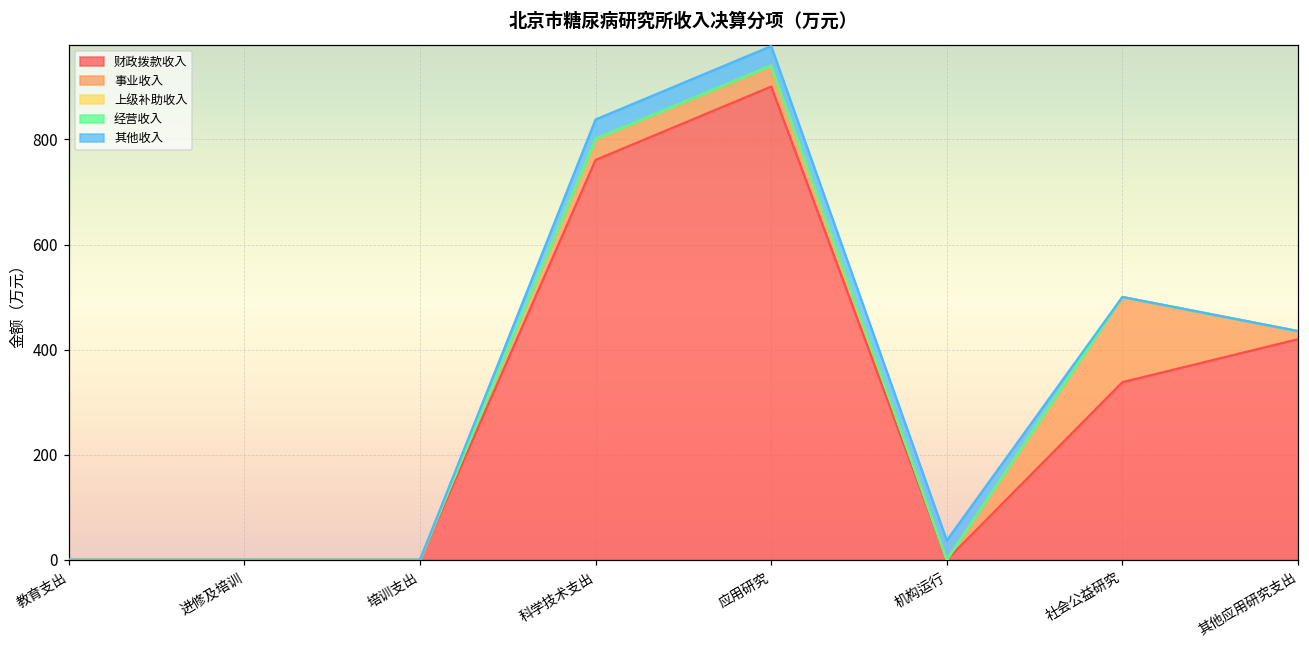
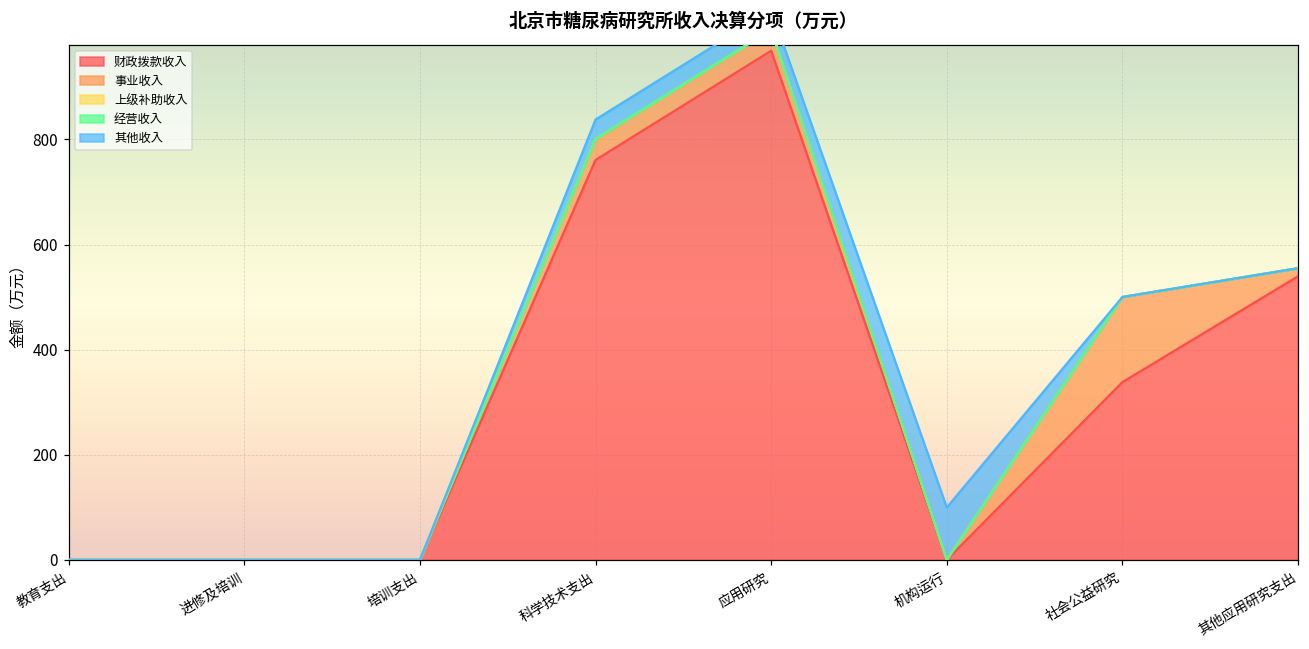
  {
    "财政拨款收入": {
      "科学技术支出": 760,
-     "应用研究": 900,
+     "应用研究": 970,
      "社会公益研究": 340,
-     "其他应用研究支出": 420
+     "其他应用研究支出": 540
    },
    "其他收入": {
      "科学技术支出": 40,
-     "机构运行": 40
+     "机构运行": 100
    }
  }
